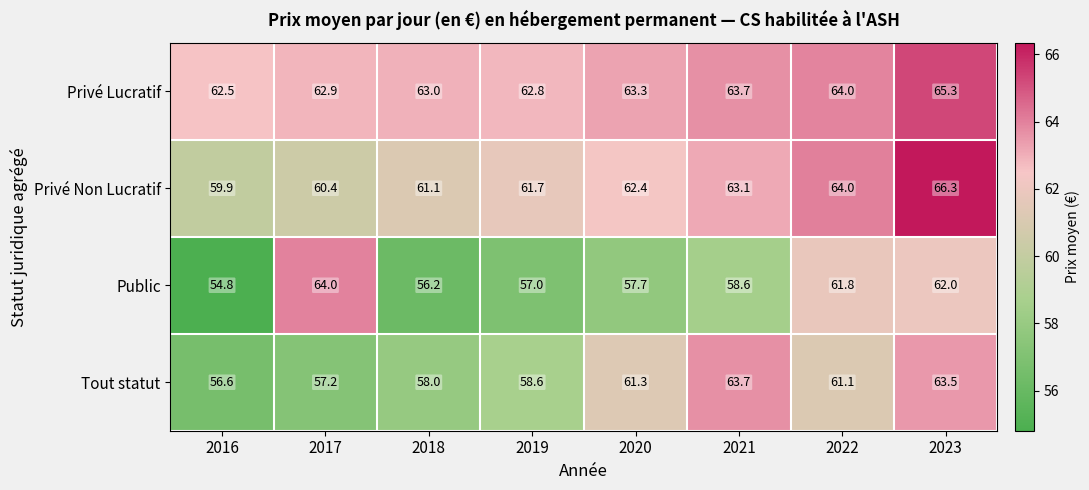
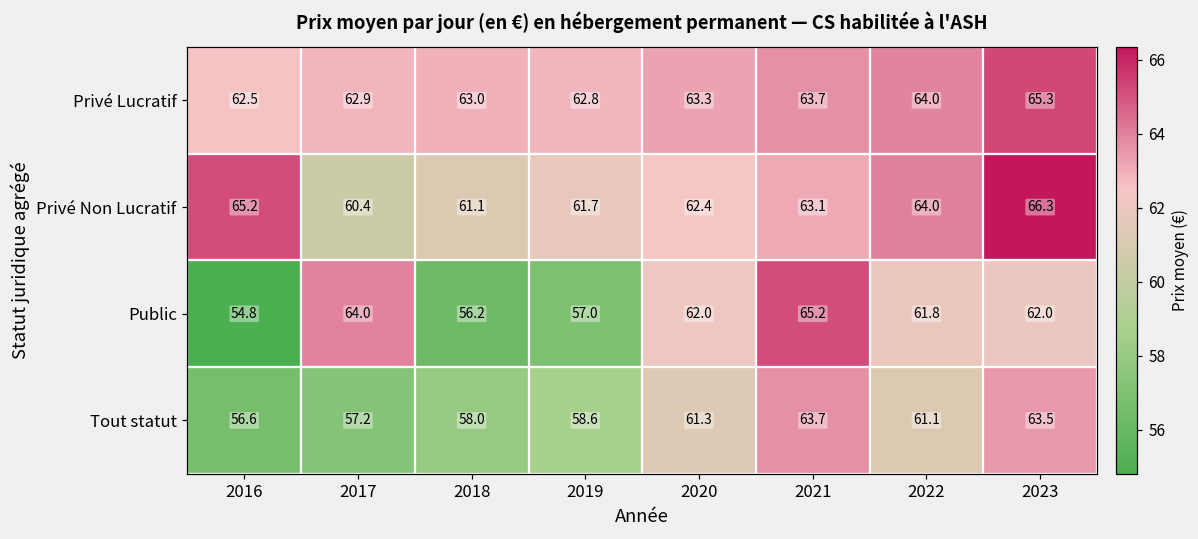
  {
    "Privé Non Lucratif": {
-     "2016": 59.9
+     "2016": 65.2
    },
    "Public": {
-     "2020": 57.7,
-     "2021": 58.6
+     "2020": 62.0,
+     "2021": 65.2
    }
  }
